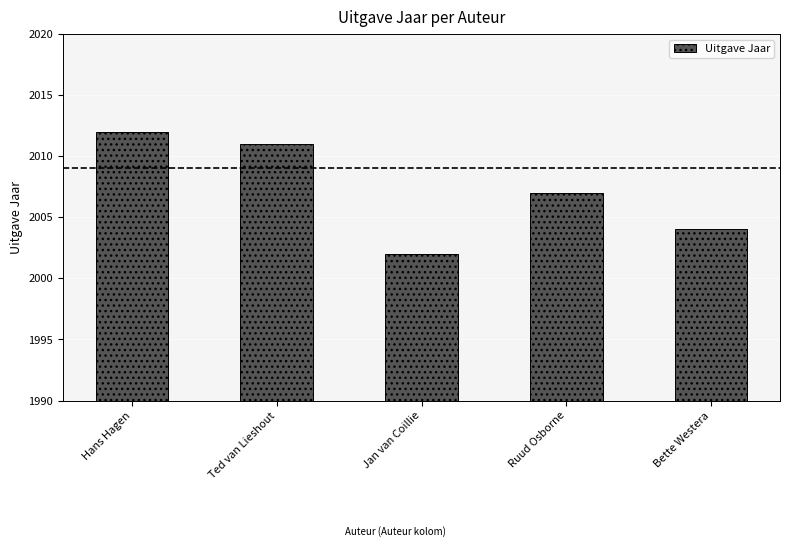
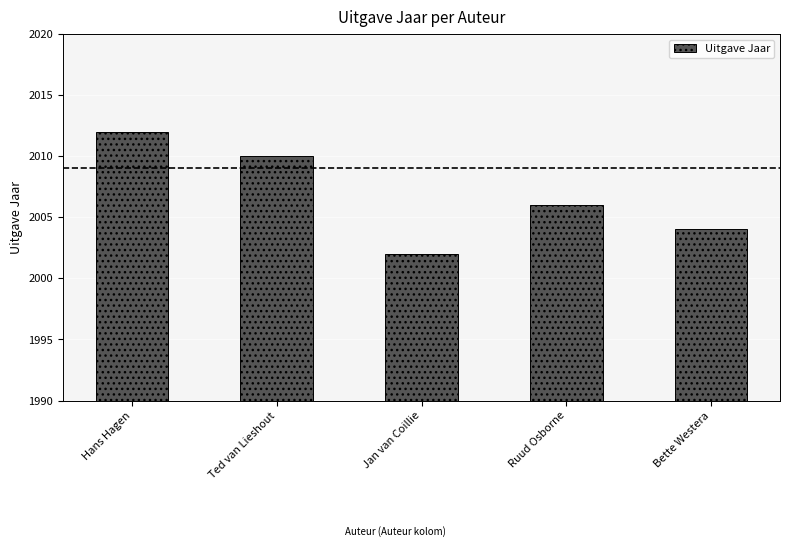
  {
    "Hans Hagen": 2012,
-   "Ted van Lieshout": 2011,
+   "Ted van Lieshout": 2010,
    "Jan van Coillie": 2002,
-   "Ruud Osborne": 2007,
+   "Ruud Osborne": 2006,
    "Bette Westera": 2004
  }
